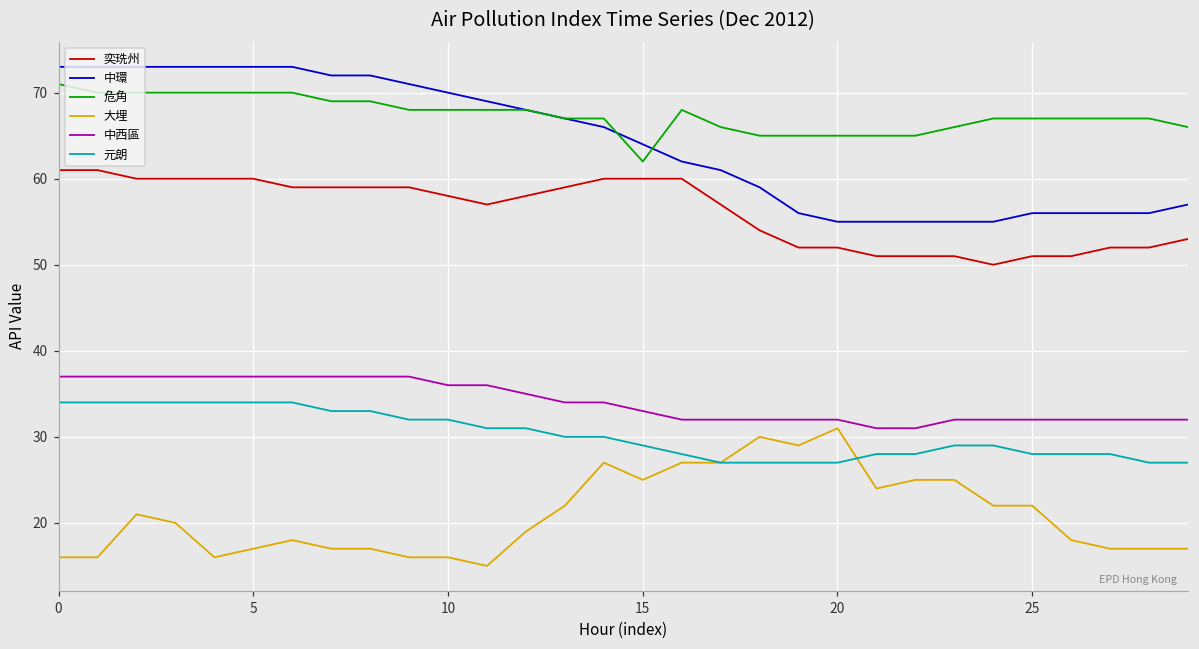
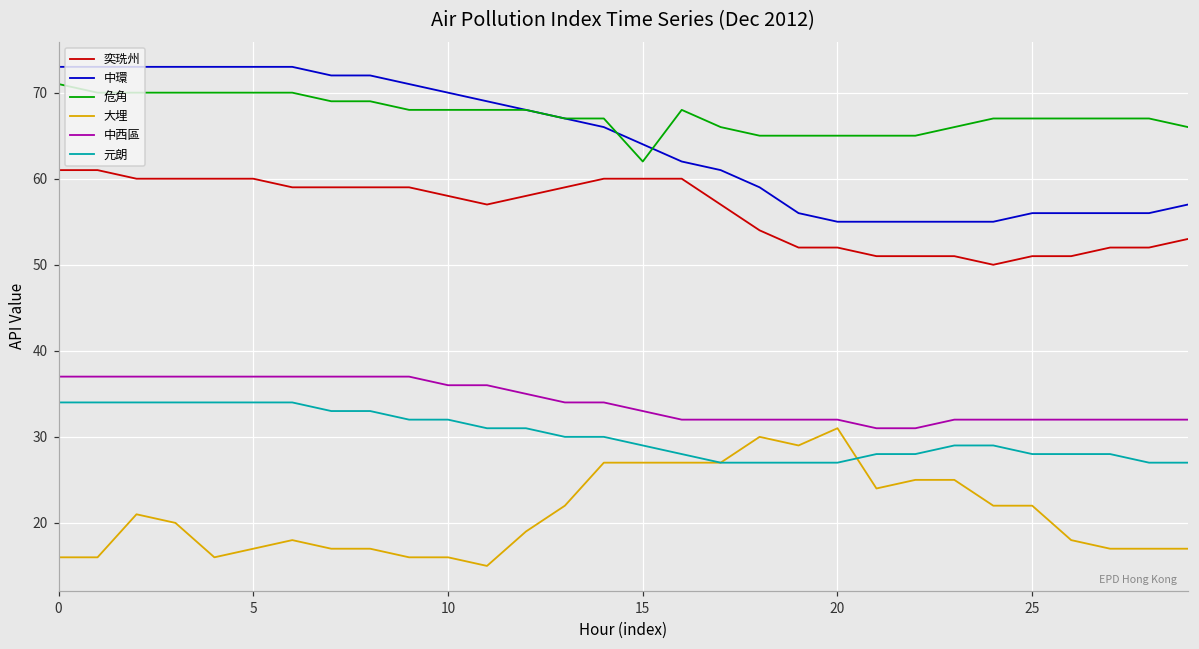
  {
    "奕珗州": {
      "0": 61,
      "5": 60,
      "10": 58,
      "15": 60,
      "20": 52,
      "25": 51
    },
    "中環": {
      "0": 73,
      "5": 73,
      "10": 70,
      "15": 64,
      "20": 55,
      "25": 56
    },
    "危角": {
      "0": 71,
      "5": 70,
      "10": 68,
      "15": 62,
      "20": 65,
      "25": 67
    },
    "大埋": {
      "0": 16,
      "5": 17,
      "10": 16,
-     "15": 25,
+     "15": 27,
      "20": 31,
      "25": 22
    },
    "中西區": {
      "0": 37,
      "5": 37,
      "10": 36,
      "15": 33,
      "20": 32,
      "25": 32
    },
    "元朗": {
      "0": 34,
      "5": 34,
      "10": 32,
      "15": 29,
      "20": 27,
      "25": 28
    }
  }
